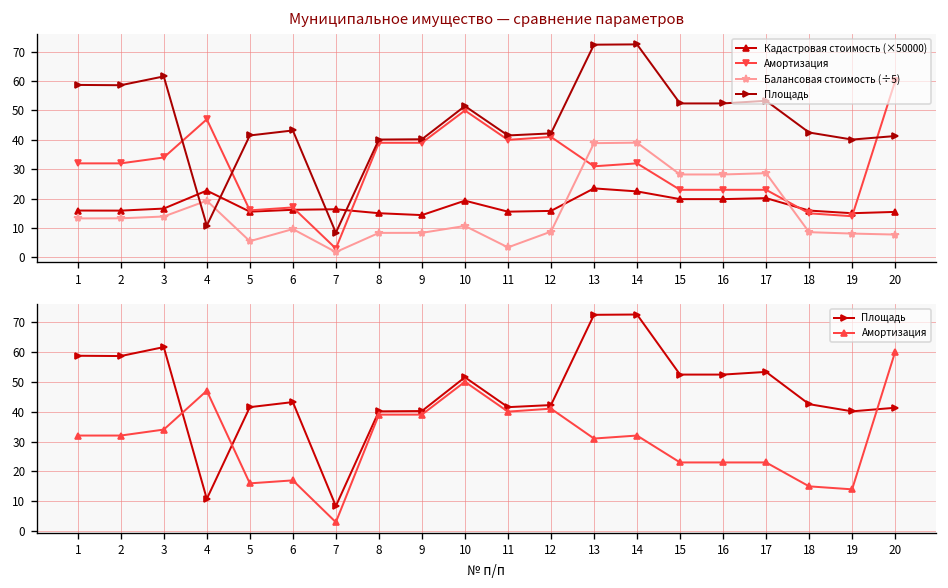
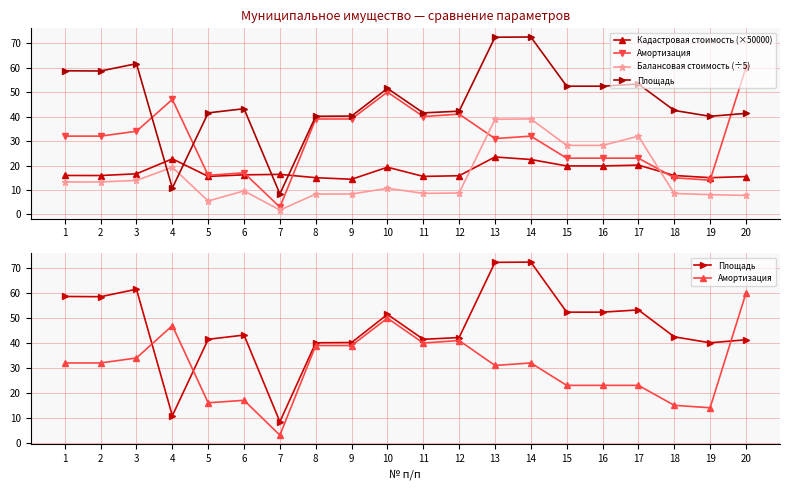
  {
    "Муниципальное имущество — сравнение параметров": {
      "Амортизация": {
        "1": 32,
        "2": 32,
        "3": 34,
        "4": 47,
        "7": 3,
        "8": 39,
        "9": 39,
        "10": 50,
        "11": 40,
        "12": 41,
        "13": 31,
        "14": 32,
        "15": 23,
        "16": 23,
        "17": 23
      },
      "Балансовая стоимость (÷5)": {
        "1": 13,
        "2": 13,
        "3": 14,
        "4": 19,
        "5": 6,
        "6": 10,
        "7": 2,
        "8": 8,
        "9": 8,
        "10": 11,
-       "11": 3,
+       "11": 9,
        "12": 9,
        "13": 39,
        "14": 39,
        "15": 28,
        "16": 28,
-       "17": 29,
+       "17": 32,
        "18": 9,
        "19": 8,
        "20": 8
      }
    }
  }
